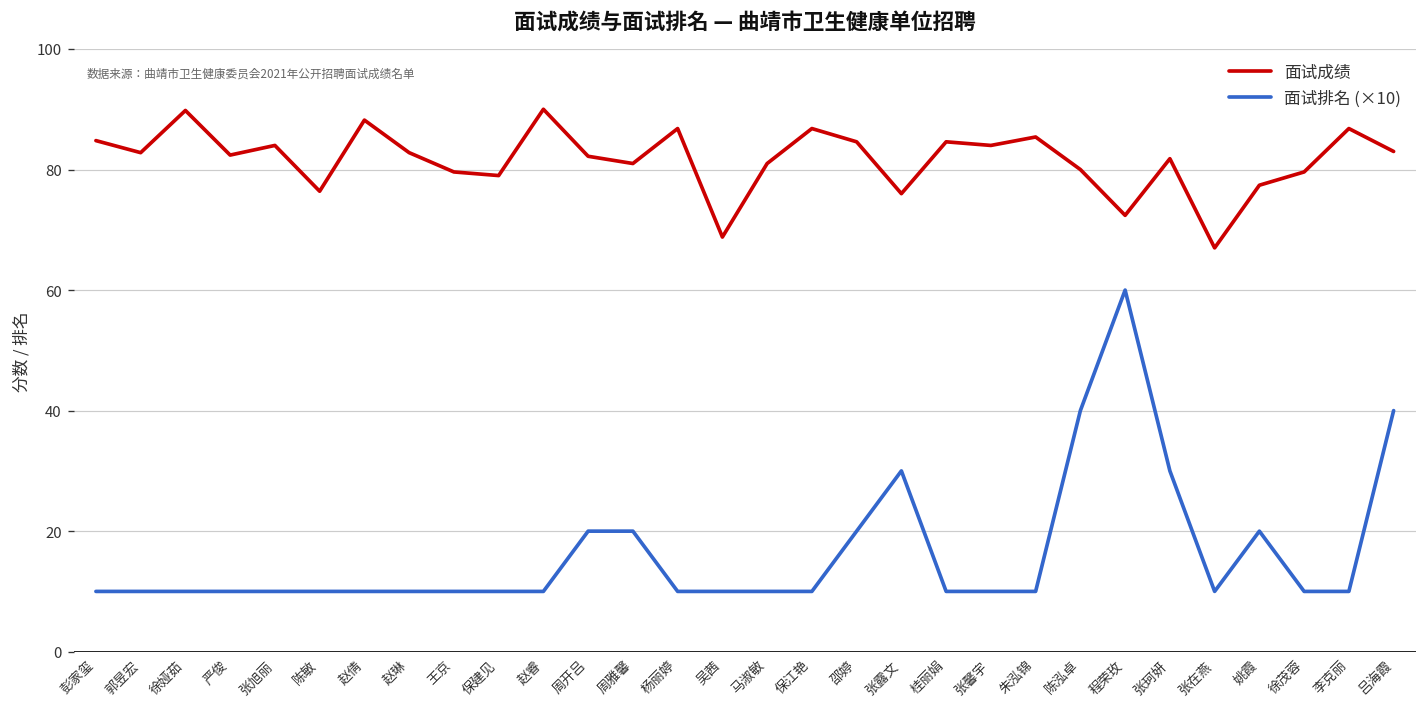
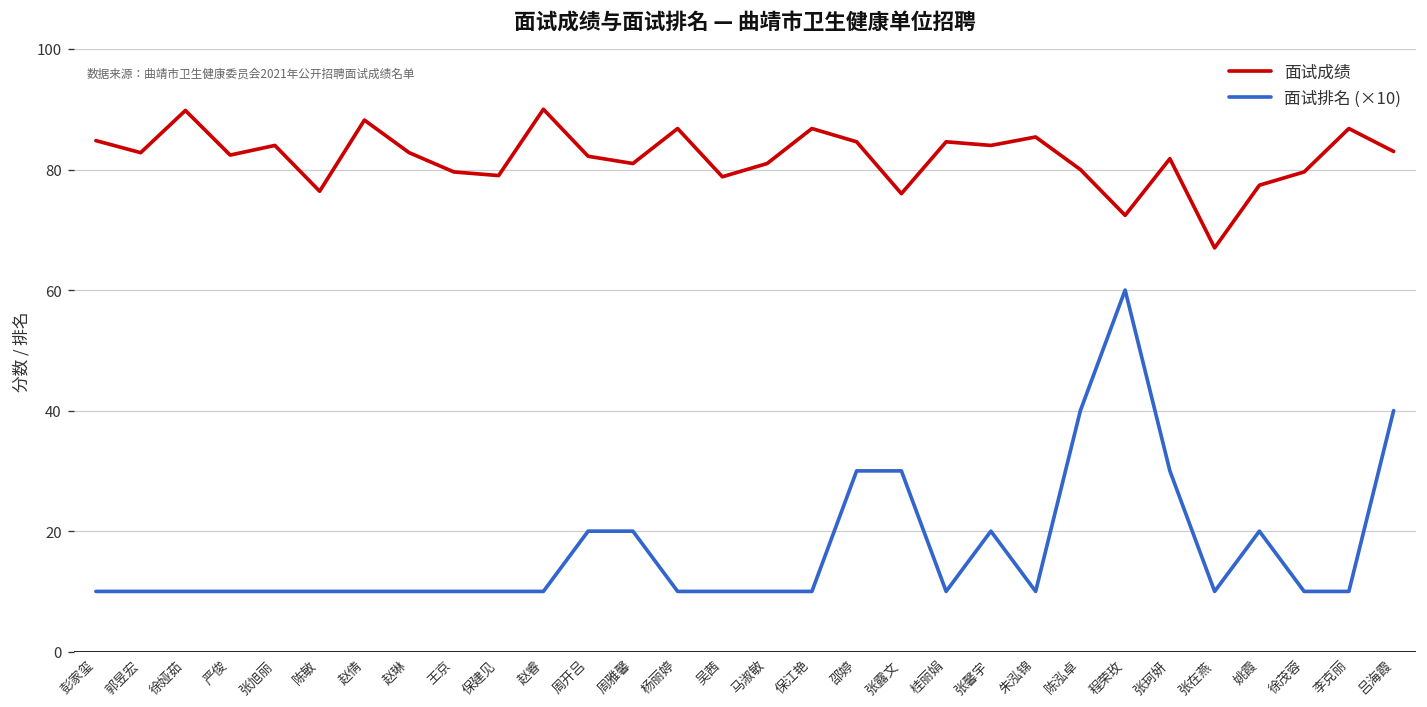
  {
    "面试成绩": {
      "彭家玺": 85,
      "郭昱宏": 83,
      "徐娅茹": 90,
      "严俊": 82,
      "张旭丽": 84,
      "陈敏": 76,
      "赵倩": 88,
      "赵琳": 83,
      "王京": 80,
      "保建见": 79,
      "赵睿": 90,
      "周开吕": 82,
      "周雅馨": 81,
      "杨丽婷": 87,
-     "吴茜": 69,
+     "吴茜": 79,
      "马淑敏": 81,
      "保江艳": 87,
      "邵婷": 85,
      "张露文": 76,
      "桂丽娟": 85,
      "张馨宇": 84,
      "朱泓锦": 85,
      "陈泓卓": 80,
      "程荣玫": 72,
      "张珂妍": 82,
      "张在燕": 67,
      "姚霞": 77,
      "徐茂蓉": 80,
      "李克丽": 87,
      "吕海霞": 83
    },
    "面试排名 (×10)": {
      "彭家玺": 10,
      "郭昱宏": 10,
      "徐娅茹": 10,
      "严俊": 10,
      "张旭丽": 10,
      "陈敏": 10,
      "赵倩": 10,
      "赵琳": 10,
      "王京": 10,
      "保建见": 10,
      "赵睿": 10,
      "周开吕": 20,
      "周雅馨": 20,
      "杨丽婷": 10,
      "吴茜": 10,
      "马淑敏": 10,
      "保江艳": 10,
-     "邵婷": 20,
+     "邵婷": 30,
      "张露文": 30,
      "桂丽娟": 10,
-     "张馨宇": 10,
+     "张馨宇": 20,
      "朱泓锦": 10,
      "陈泓卓": 40,
      "程荣玫": 60,
      "张珂妍": 30,
      "张在燕": 10,
      "姚霞": 20,
      "徐茂蓉": 10,
      "李克丽": 10,
      "吕海霞": 40
    }
  }
